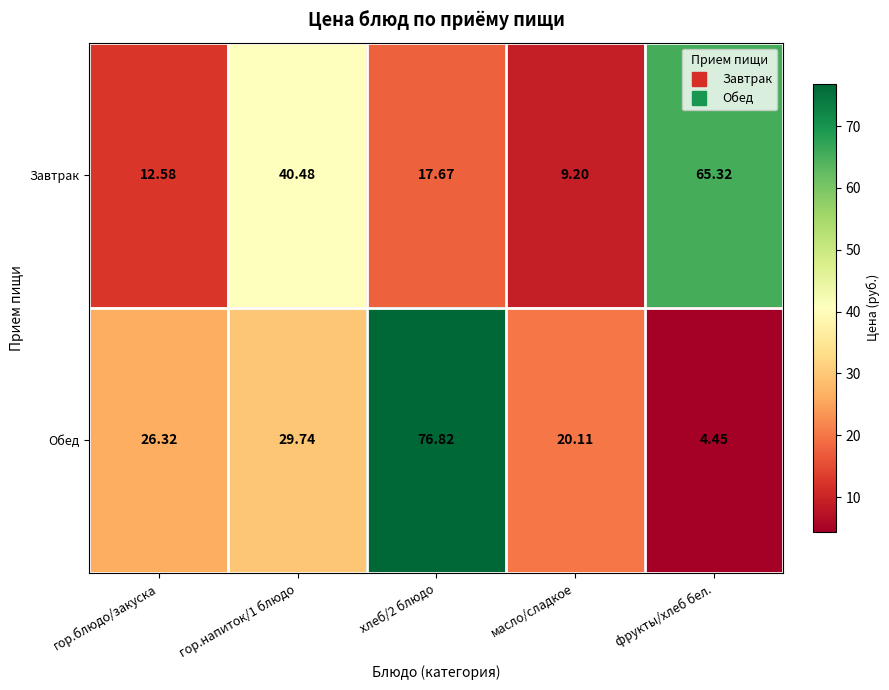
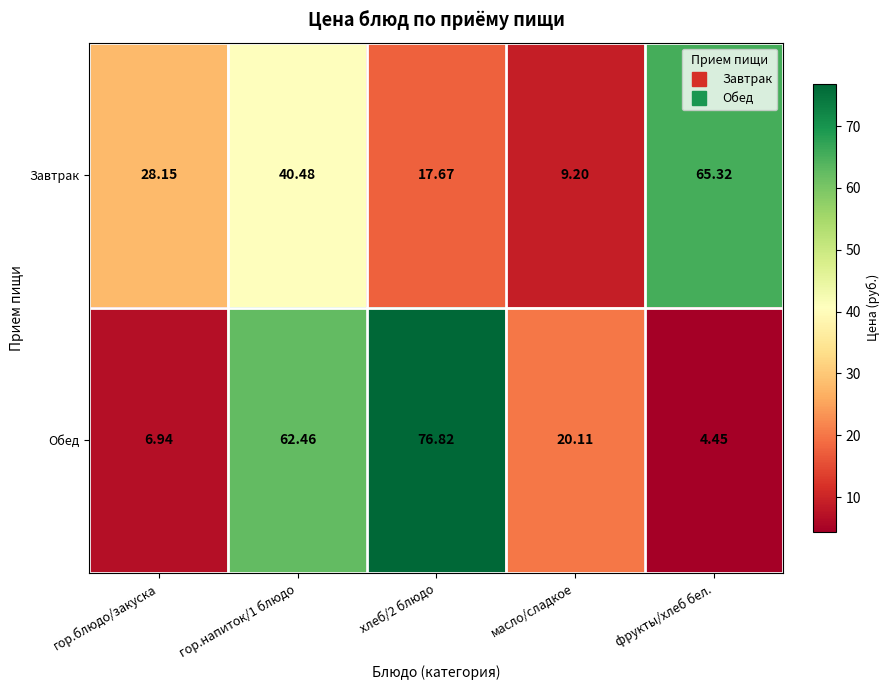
  {
    "Завтрак": {
-     "гор.блюдо/закуска": 12.58,
+     "гор.блюдо/закуска": 28.15,
      "гор.напиток/1 блюдо": 40.48,
      "хлеб/2 блюдо": 17.67,
      "масло/сладкое": 9.20,
      "фрукты/хлеб бел.": 65.32
    },
    "Обед": {
-     "гор.блюдо/закуска": 26.32,
-     "гор.напиток/1 блюдо": 29.74,
+     "гор.блюдо/закуска": 6.94,
+     "гор.напиток/1 блюдо": 62.46,
      "хлеб/2 блюдо": 76.82,
      "масло/сладкое": 20.11,
      "фрукты/хлеб бел.": 4.45
    }
  }
